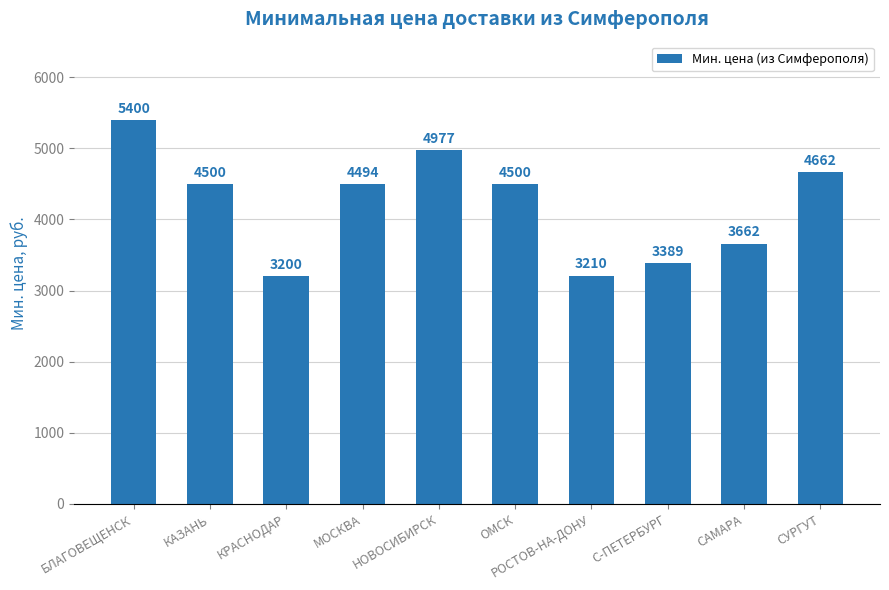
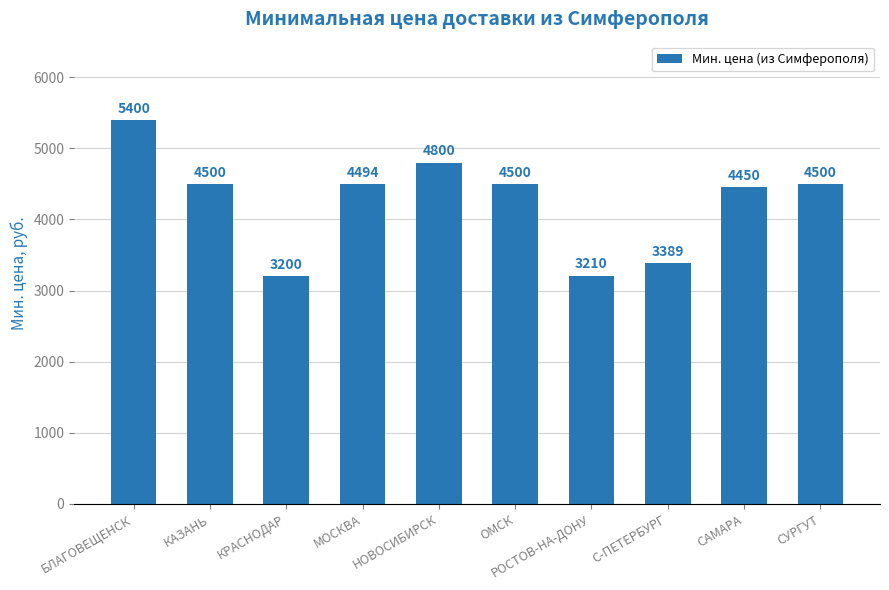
  {
    "БЛАГОВЕЩЕНСК": 5400,
    "КАЗАНЬ": 4500,
    "КРАСНОДАР": 3200,
    "МОСКВА": 4494,
-   "НОВОСИБИРСК": 4977,
+   "НОВОСИБИРСК": 4800,
    "ОМСК": 4500,
    "РОСТОВ-НА-ДОНУ": 3210,
    "С-ПЕТЕРБУРГ": 3389,
-   "САМАРА": 3662,
-   "СУРГУТ": 4662
+   "САМАРА": 4450,
+   "СУРГУТ": 4500
  }
